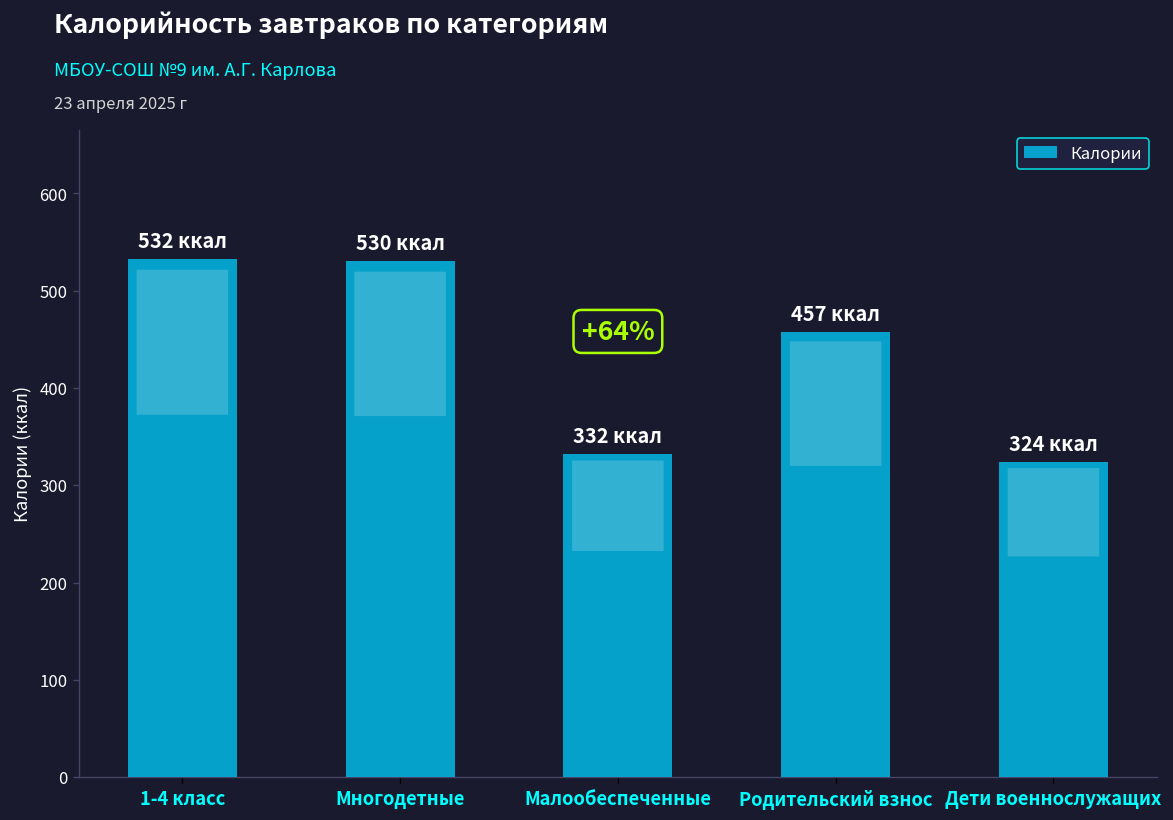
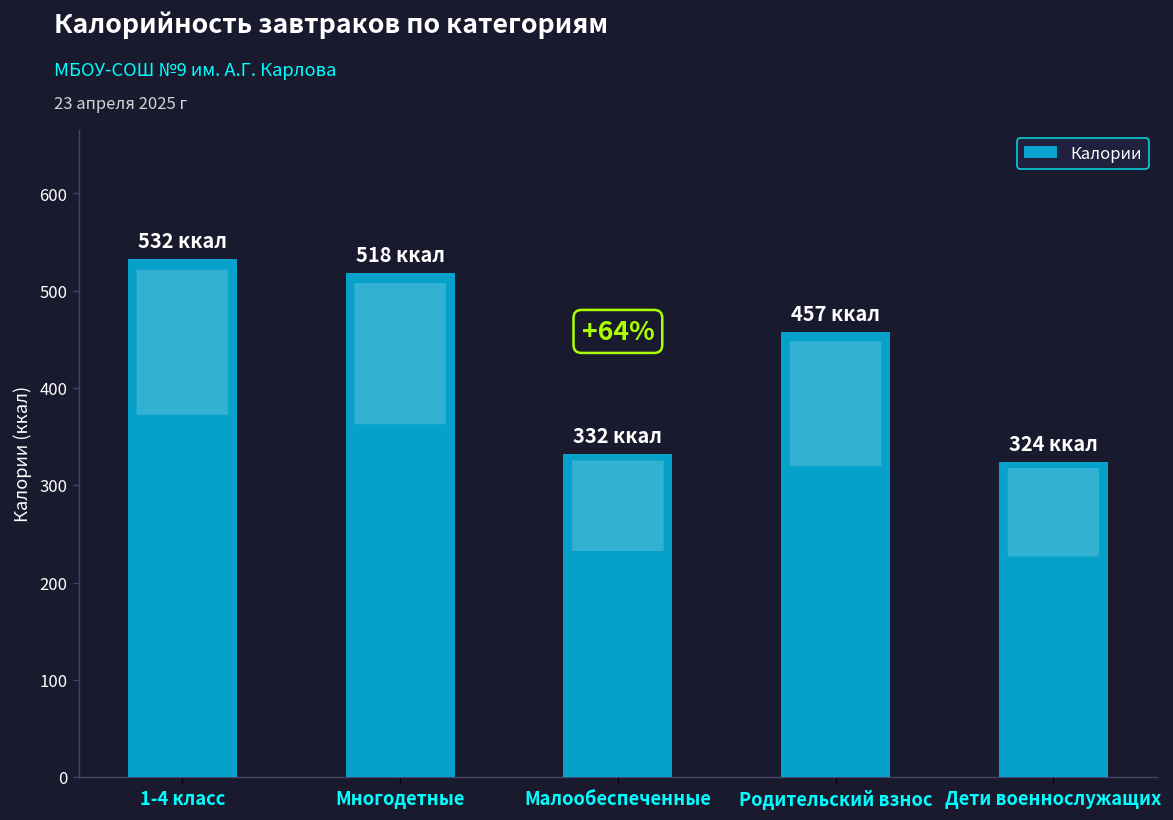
  {
    "1-4 класс": 532,
-   "Многодетные": 530,
+   "Многодетные": 518,
    "Малообеспеченные": 332,
    "Родительский взнос": 457,
    "Дети военнослужащих": 324
  }
